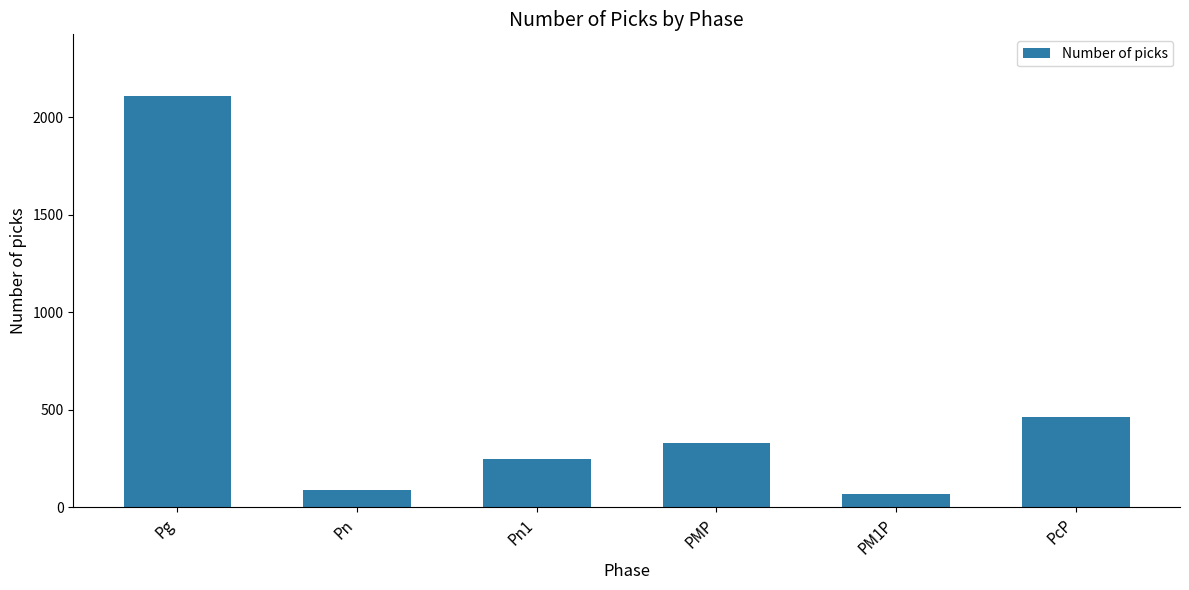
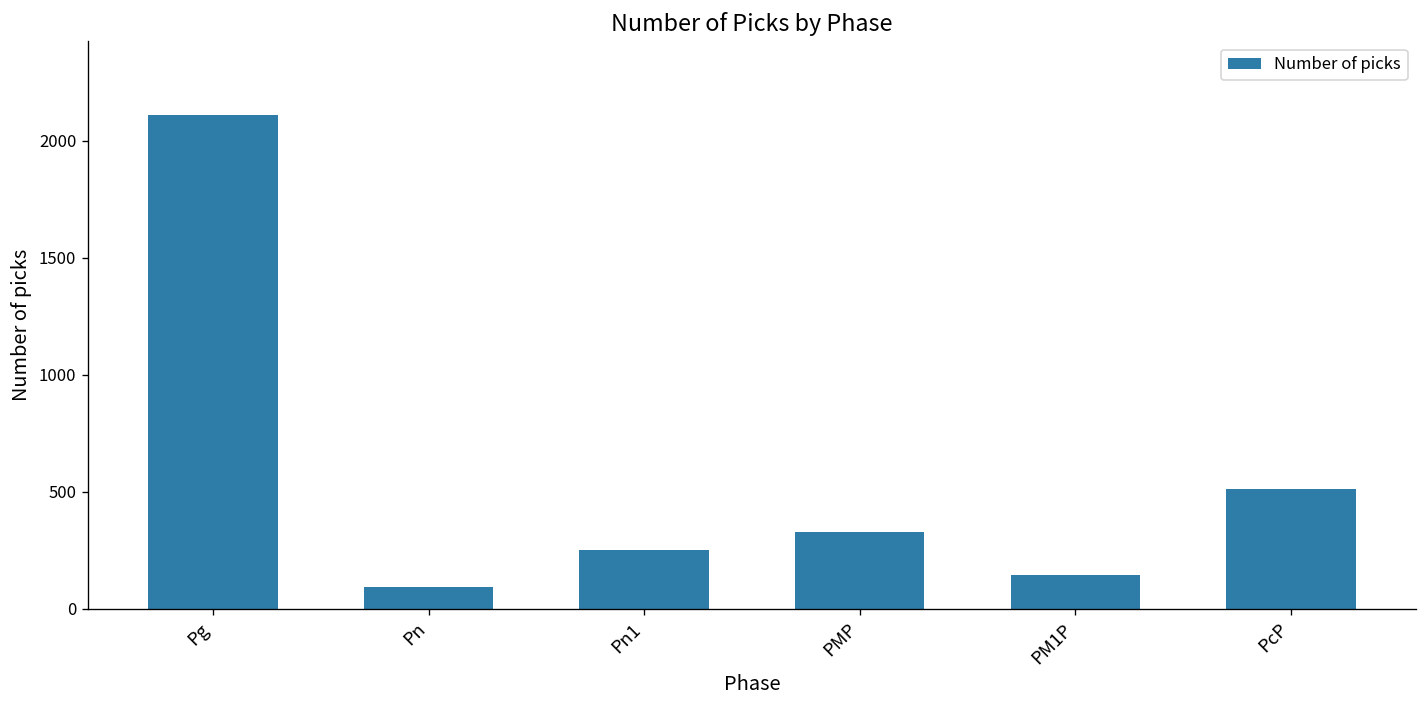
  {
    "Pg": 2110,
    "Pn": 90,
    "Pn1": 250,
    "PMP": 330,
-   "PM1P": 70,
-   "PcP": 460
+   "PM1P": 150,
+   "PcP": 510
  }
